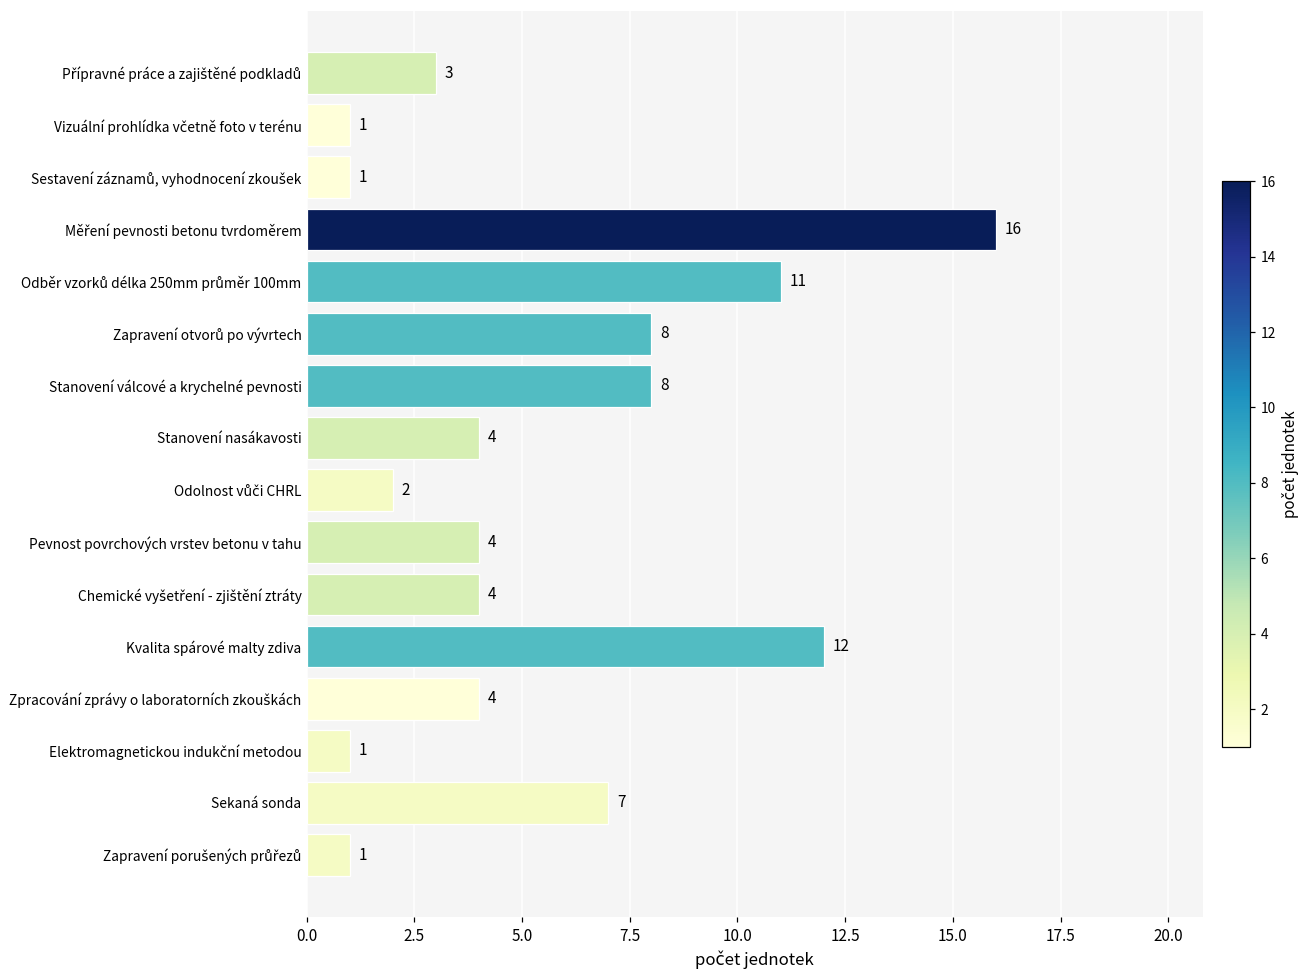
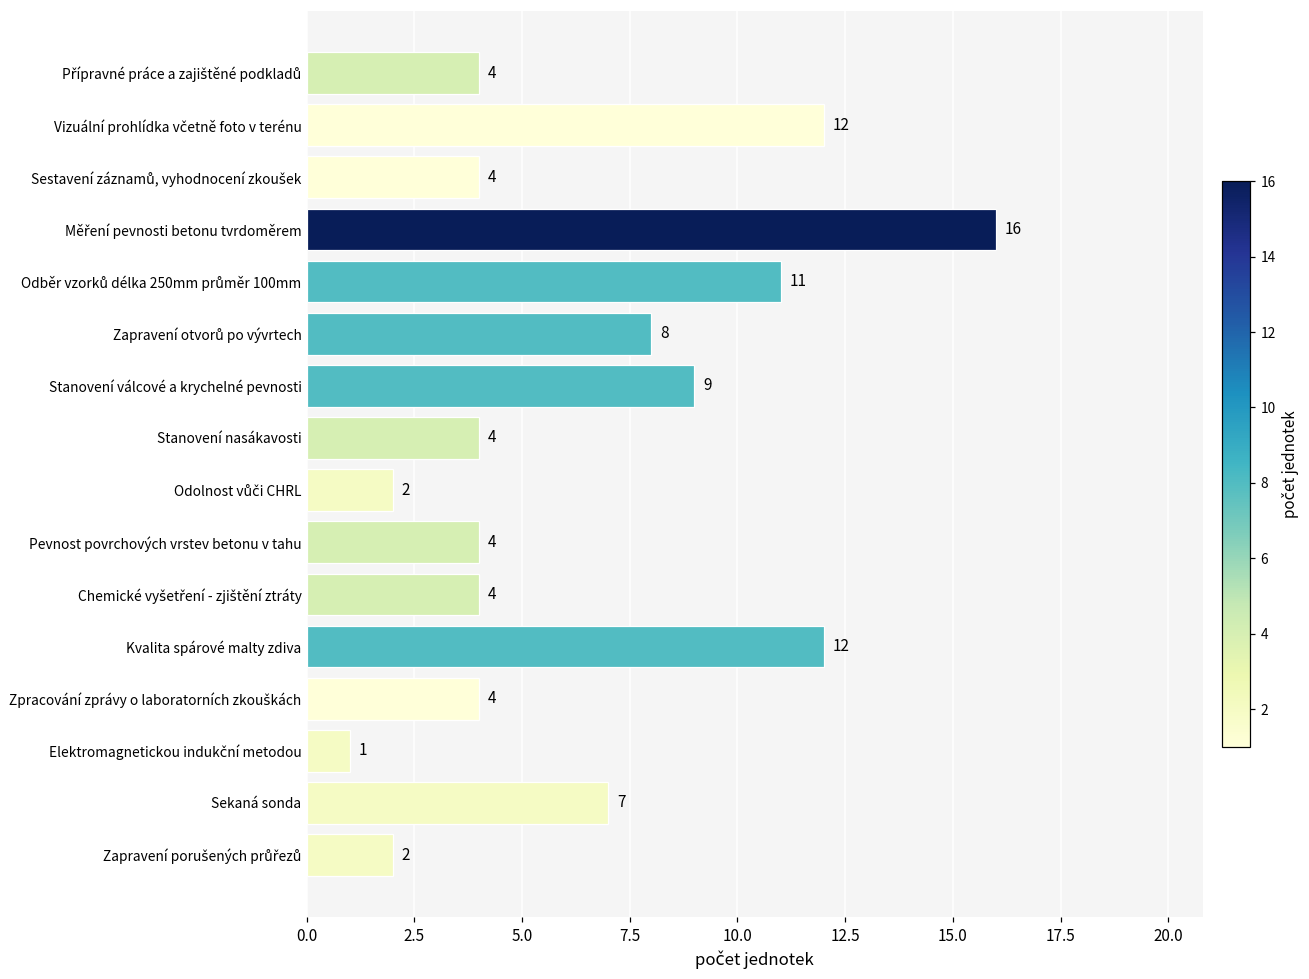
  {
-   "Přípravné práce a zajištěné podkladů": 3,
-   "Vizuální prohlídka včetně foto v terénu": 1,
-   "Sestavení záznamů, vyhodnocení zkoušek": 1,
+   "Přípravné práce a zajištěné podkladů": 4,
+   "Vizuální prohlídka včetně foto v terénu": 12,
+   "Sestavení záznamů, vyhodnocení zkoušek": 4,
    "Měření pevnosti betonu tvrdoměrem": 16,
    "Odběr vzorků délka 250mm průměr 100mm": 11,
    "Zapravení otvorů po vývrtech": 8,
-   "Stanovení válcové a krychelné pevnosti": 8,
+   "Stanovení válcové a krychelné pevnosti": 9,
    "Stanovení nasákavosti": 4,
    "Odolnost vůči CHRL": 2,
    "Pevnost povrchových vrstev betonu v tahu": 4,
    "Chemické vyšetření - zjištění ztráty": 4,
    "Kvalita spárové malty zdiva": 12,
    "Zpracování zprávy o laboratorních zkouškách": 4,
    "Elektromagnetickou indukční metodou": 1,
    "Sekaná sonda": 7,
-   "Zapravení porušených průřezů": 1
+   "Zapravení porušených průřezů": 2
  }
